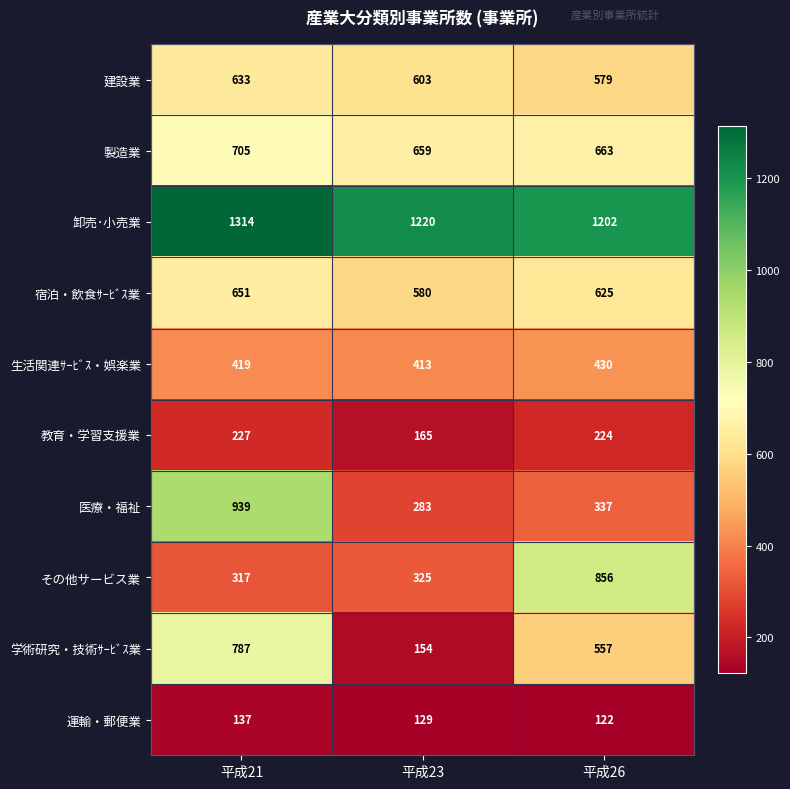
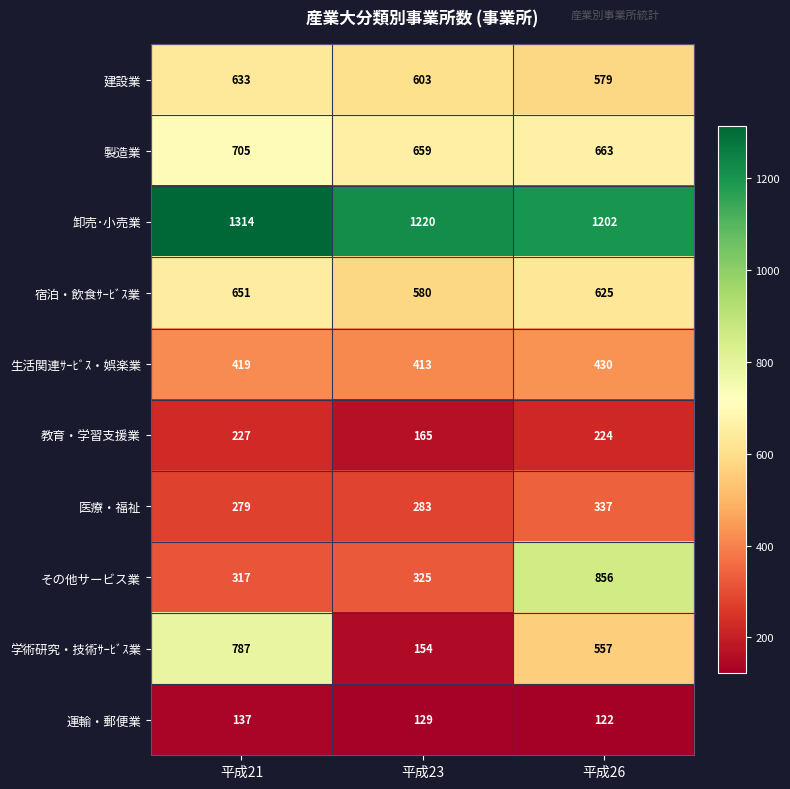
  {
    "建設業": {
      "平成21": 633,
      "平成23": 603,
      "平成26": 579
    },
    "製造業": {
      "平成21": 705,
      "平成23": 659,
      "平成26": 663
    },
    "卸売･小売業": {
      "平成21": 1314,
      "平成23": 1220,
      "平成26": 1202
    },
    "宿泊・飲食ｻｰﾋﾞｽ業": {
      "平成21": 651,
      "平成23": 580,
      "平成26": 625
    },
    "生活関連ｻｰﾋﾞｽ・娯楽業": {
      "平成21": 419,
      "平成23": 413,
      "平成26": 430
    },
    "教育・学習支援業": {
      "平成21": 227,
      "平成23": 165,
      "平成26": 224
    },
    "医療・福祉": {
-     "平成21": 939,
+     "平成21": 279,
      "平成23": 283,
      "平成26": 337
    },
    "その他サービス業": {
      "平成21": 317,
      "平成23": 325,
      "平成26": 856
    },
    "学術研究・技術ｻｰﾋﾞｽ業": {
      "平成21": 787,
      "平成23": 154,
      "平成26": 557
    },
    "運輸・郵便業": {
      "平成21": 137,
      "平成23": 129,
      "平成26": 122
    }
  }
